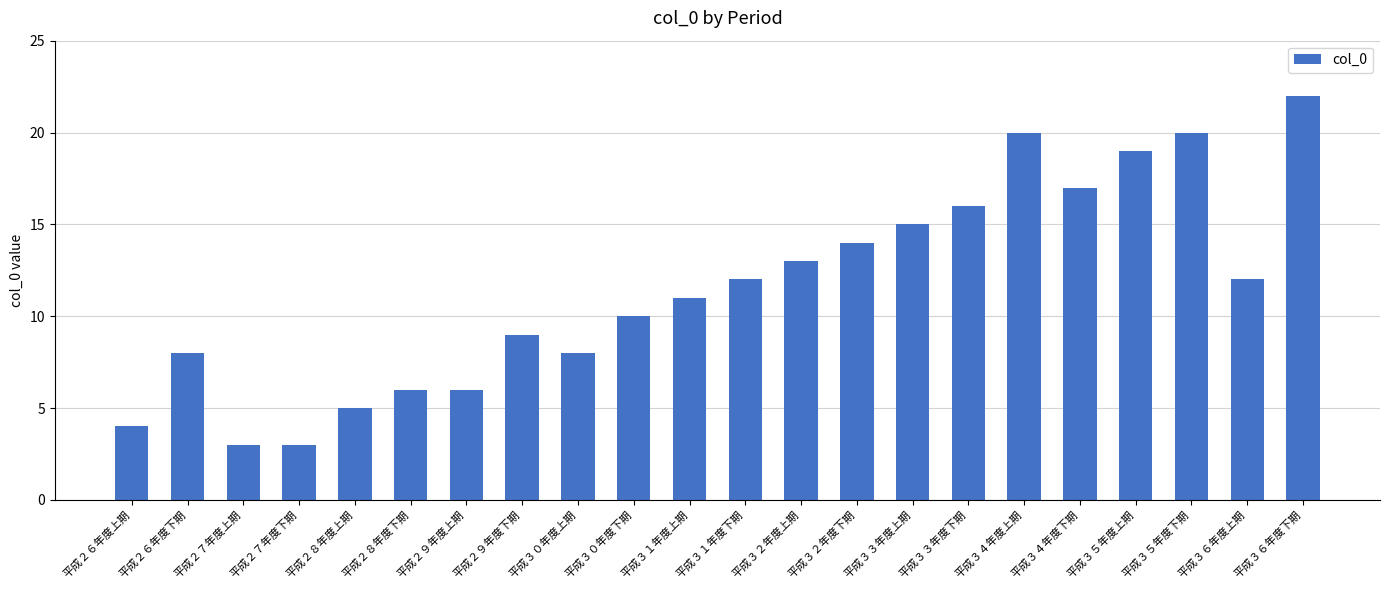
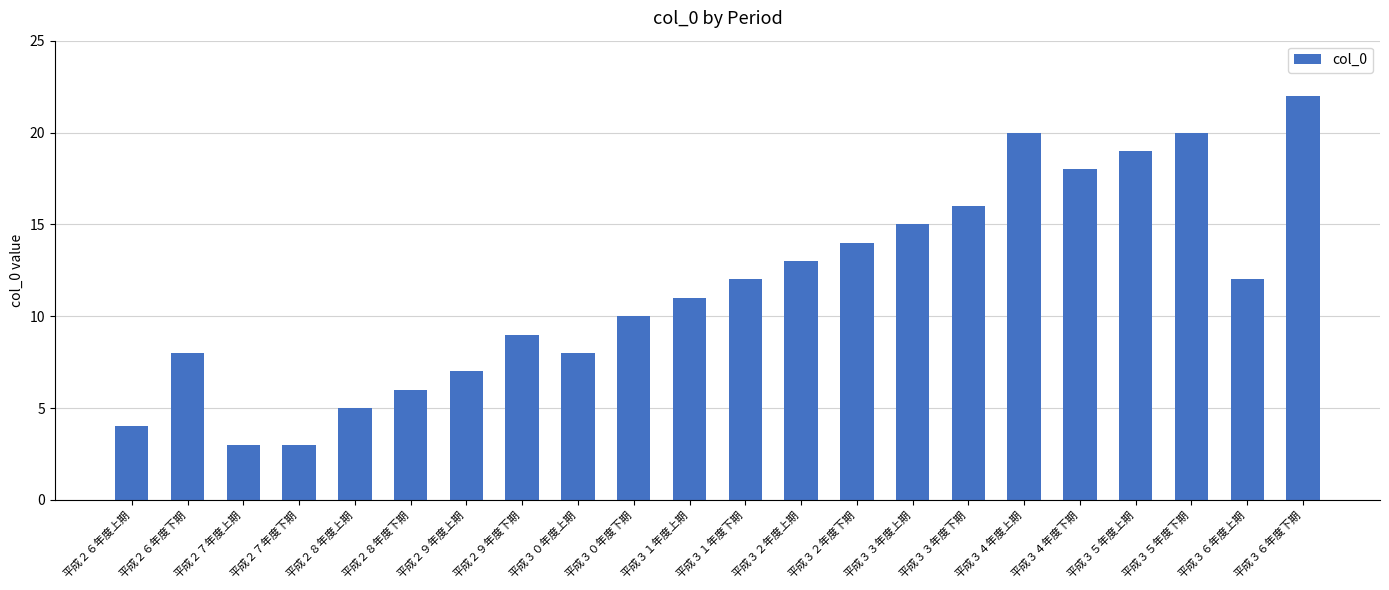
  {
    "平成２６年度上期": 4,
    "平成２６年度下期": 8,
    "平成２７年度上期": 3,
    "平成２７年度下期": 3,
    "平成２８年度上期": 5,
    "平成２８年度下期": 6,
-   "平成２９年度上期": 6,
+   "平成２９年度上期": 7,
    "平成２９年度下期": 9,
    "平成３０年度上期": 8,
    "平成３０年度下期": 10,
    "平成３１年度上期": 11,
    "平成３１年度下期": 12,
    "平成３２年度上期": 13,
    "平成３２年度下期": 14,
    "平成３３年度上期": 15,
    "平成３３年度下期": 16,
    "平成３４年度上期": 20,
-   "平成３４年度下期": 17,
+   "平成３４年度下期": 18,
    "平成３５年度上期": 19,
    "平成３５年度下期": 20,
    "平成３６年度上期": 12,
    "平成３６年度下期": 22
  }
